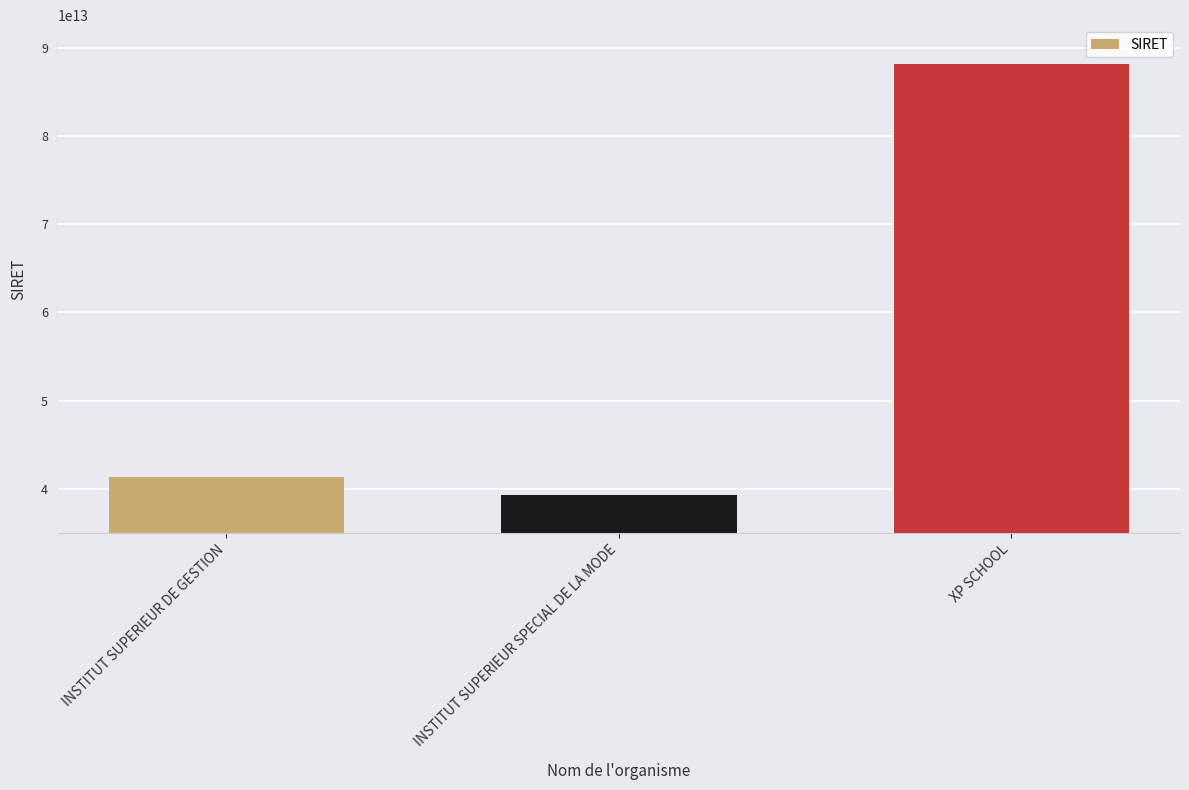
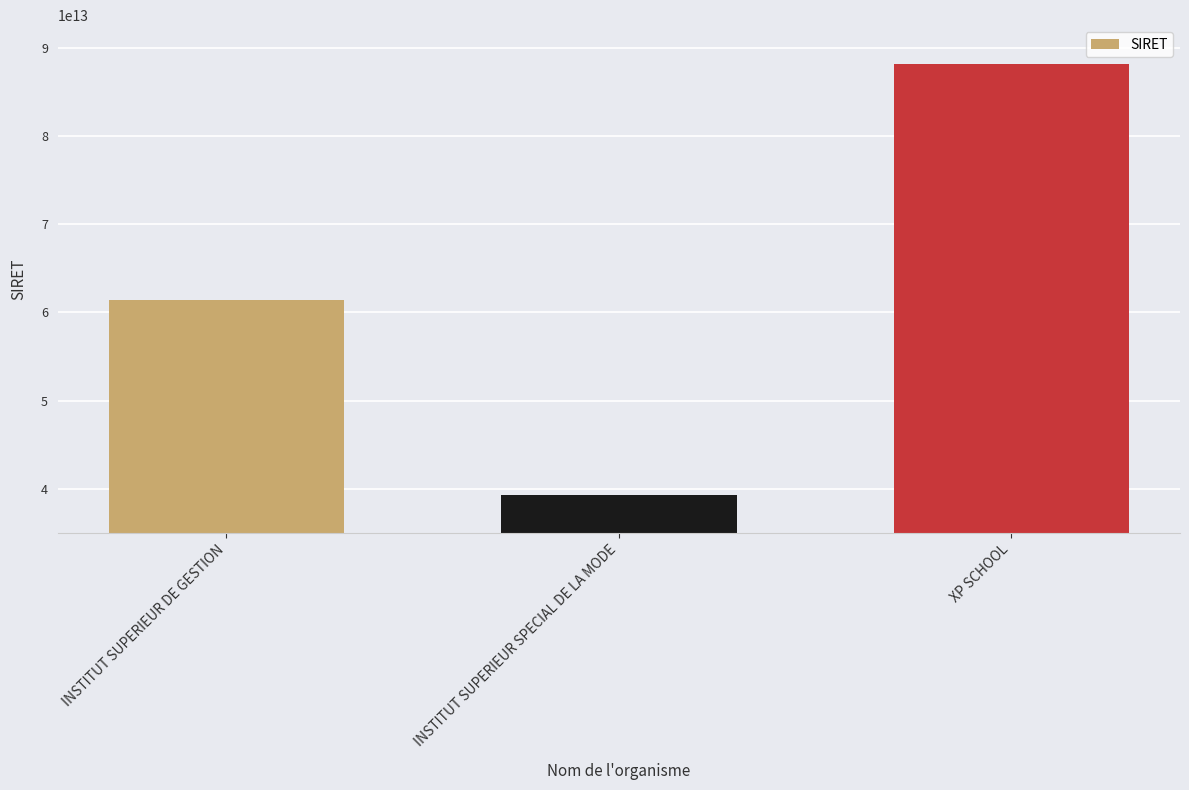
  {
-   "INSTITUT SUPERIEUR DE GESTION": 41000000000000,
+   "INSTITUT SUPERIEUR DE GESTION": 61000000000000,
    "INSTITUT SUPERIEUR SPECIAL DE LA MODE": 39000000000000,
    "XP SCHOOL": 88000000000000
  }
